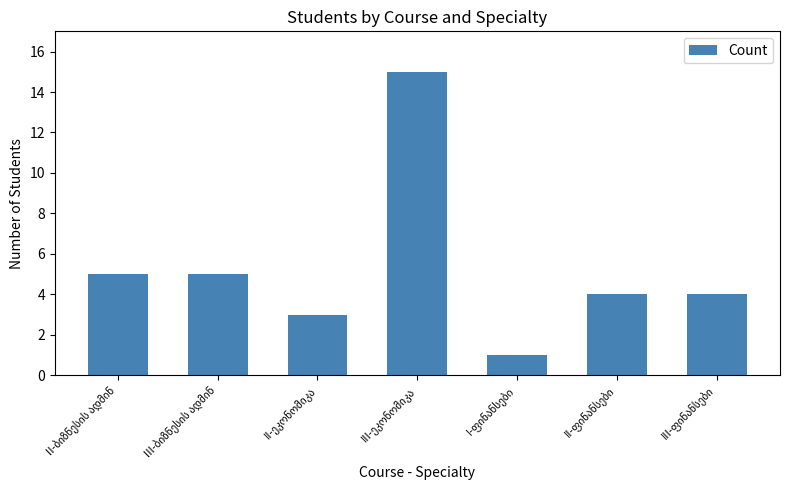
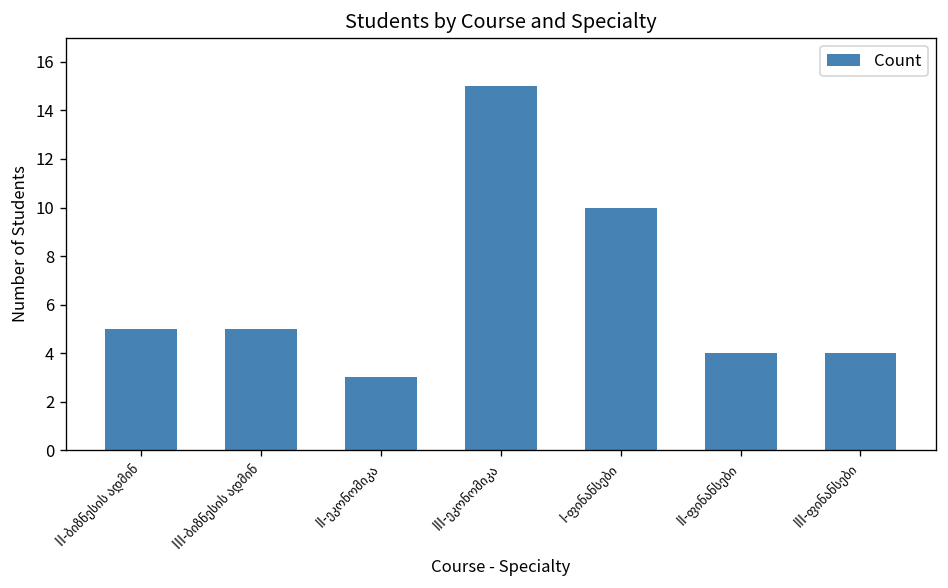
  {
    "II-ბიზნესის ადმინ": 5,
    "III-ბიზნესის ადმინ": 5,
    "II-ეკონომიკა": 3,
    "III-ეკონომიკა": 15,
-   "I-ფინანსები": 1,
+   "I-ფინანსები": 10,
    "II-ფინანსები": 4,
    "III-ფინანსები": 4
  }
